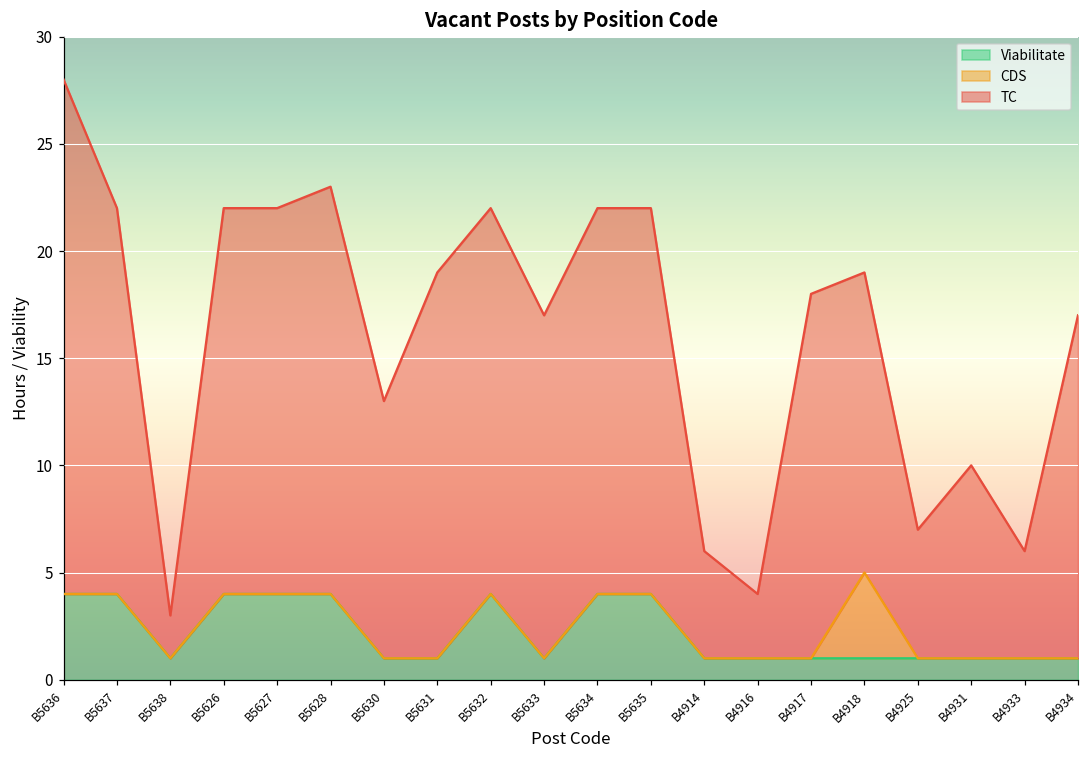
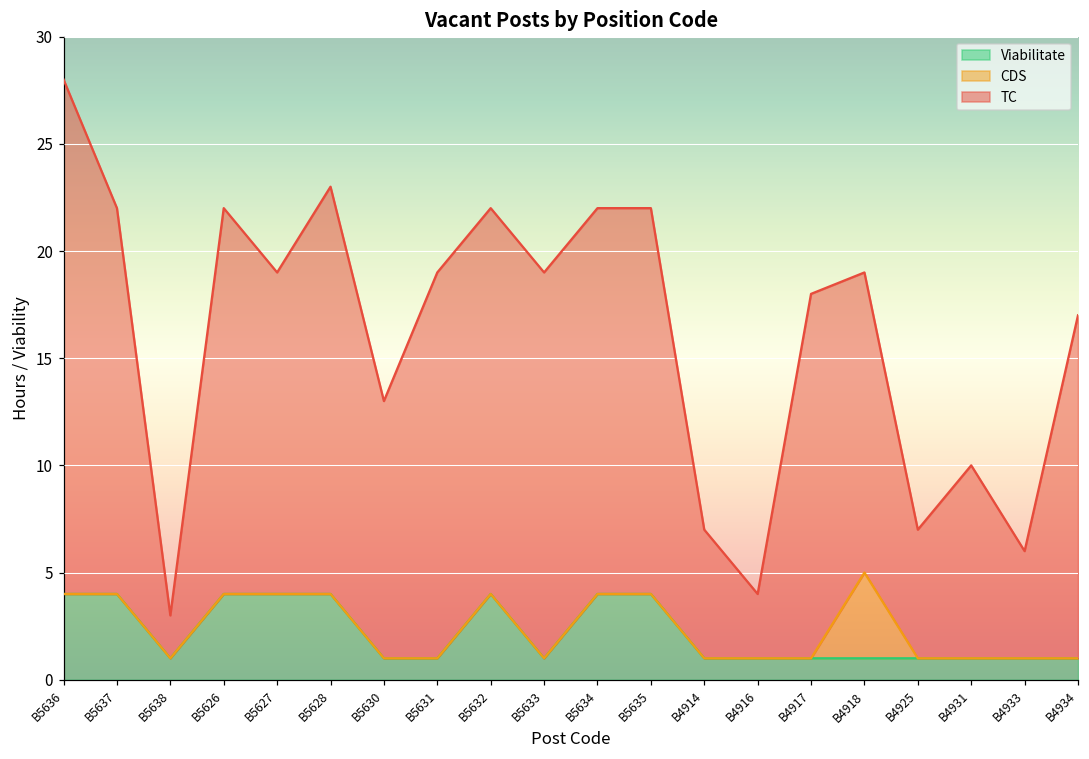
  {
    "Viabilitate": {
      "B4918": 1
    },
    "CDS": {
      "B4918": 5
    },
    "TC": {
      "B5636": 24,
      "B5637": 18,
      "B5638": 2,
      "B5626": 18,
-     "B5627": 18,
+     "B5627": 15,
      "B5628": 19,
      "B5630": 12,
      "B5631": 18,
      "B5632": 18,
-     "B5633": 16,
+     "B5633": 18,
      "B5634": 18,
      "B5635": 18,
-     "B4914": 5,
+     "B4914": 6,
      "B4916": 3,
      "B4917": 17,
      "B4918": 14,
      "B4925": 6,
      "B4931": 9,
      "B4933": 5,
      "B4934": 16
    }
  }
